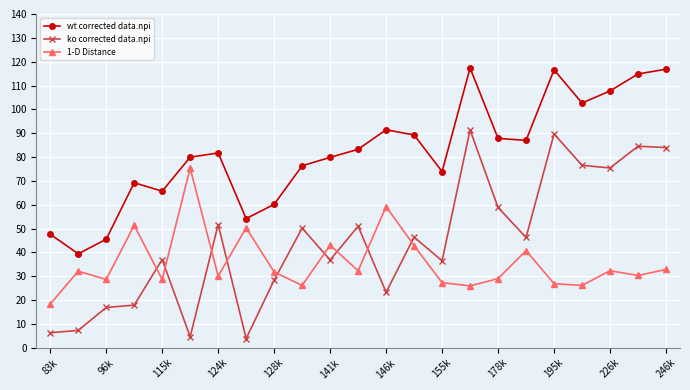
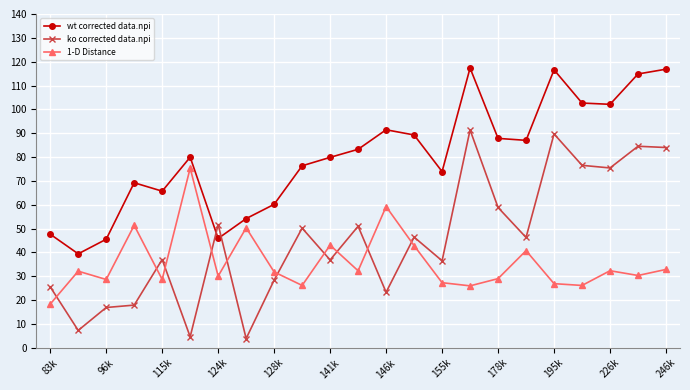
  {
    "wt corrected data.npi": {
      "83k": 48,
      "96k": 46,
      "115k": 66,
-     "124k": 82,
+     "124k": 46,
      "128k": 60,
      "141k": 80,
      "146k": 91,
      "155k": 74,
      "178k": 88,
      "195k": 117,
-     "226k": 108,
+     "226k": 102,
      "246k": 117
    },
    "ko corrected data.npi": {
-     "83k": 6,
+     "83k": 26,
      "96k": 17,
      "115k": 37,
      "124k": 52,
      "128k": 28,
      "141k": 37,
      "146k": 23,
      "155k": 36,
      "178k": 59,
      "195k": 90,
      "226k": 75,
      "246k": 84
    },
    "1-D Distance": {
      "83k": 18,
      "96k": 29,
      "115k": 29,
      "124k": 30,
      "128k": 32,
      "141k": 43,
      "146k": 59,
      "155k": 27,
      "178k": 29,
      "195k": 27,
      "226k": 32,
      "246k": 33
    }
  }
